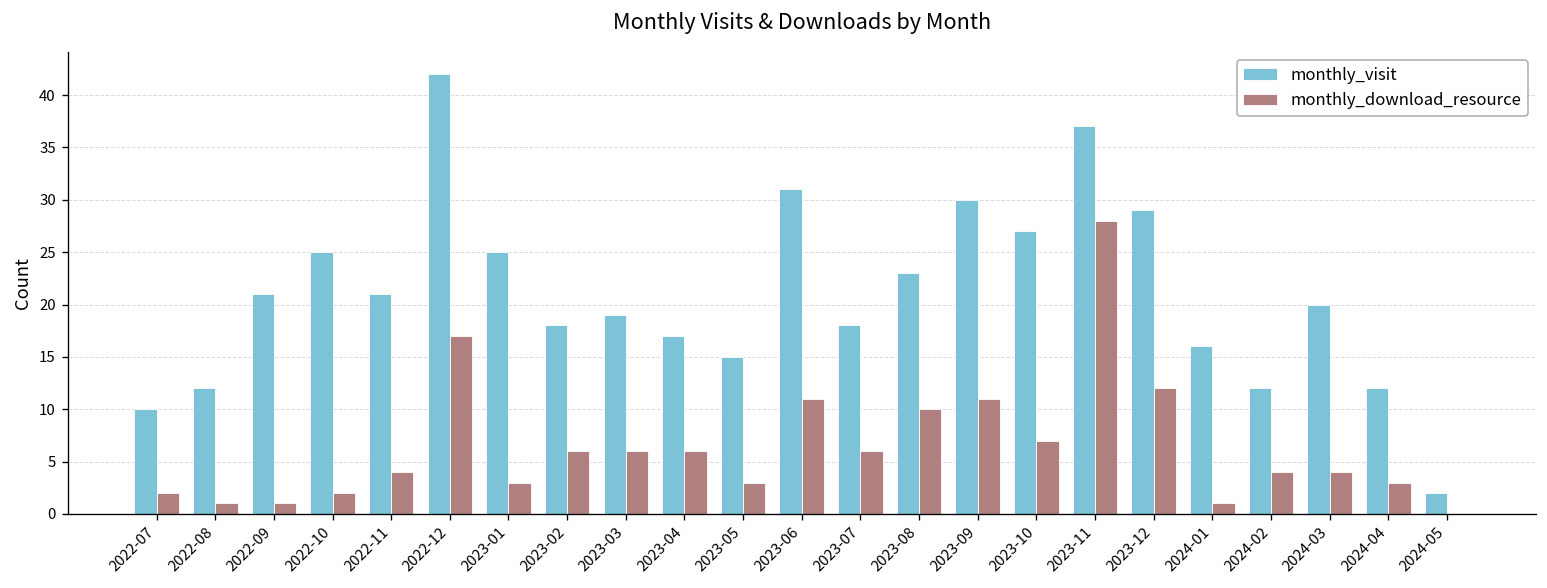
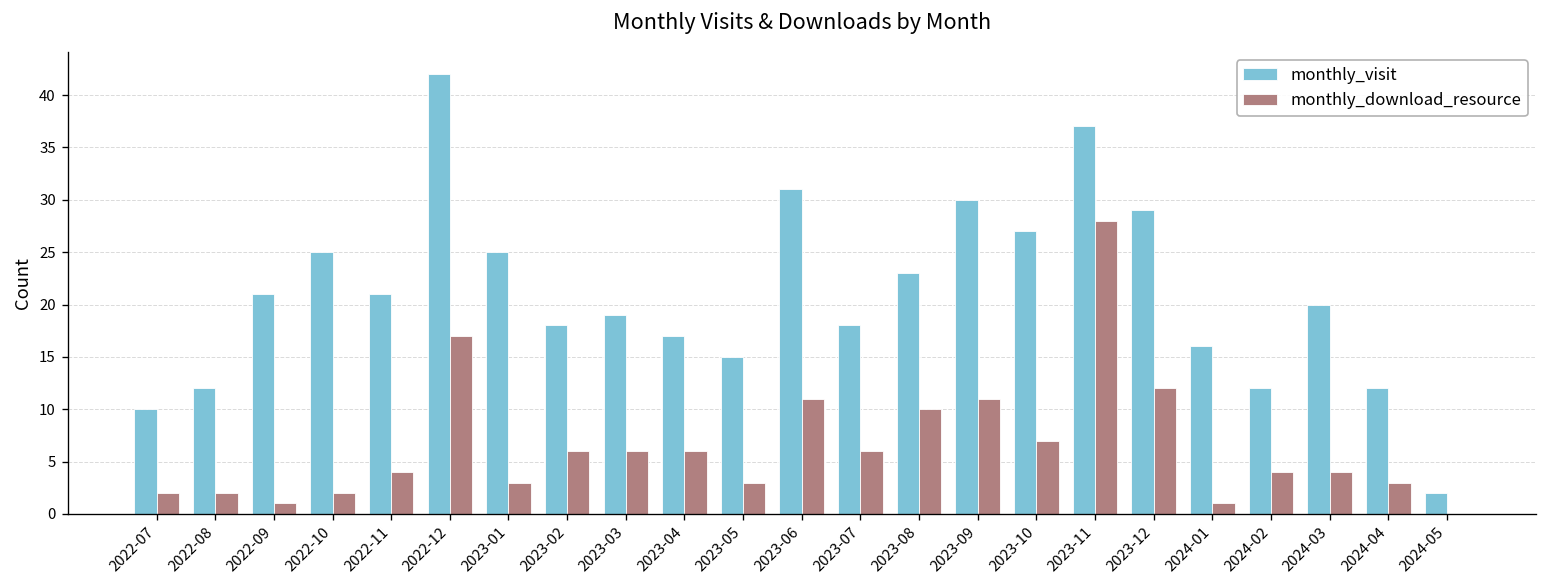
  {
    "monthly_visit": {
      "2022-07": 10,
      "2022-08": 12,
      "2022-09": 21,
      "2022-10": 25,
      "2022-11": 21,
      "2022-12": 42,
      "2023-01": 25,
      "2023-02": 18,
      "2023-03": 19,
      "2023-04": 17,
      "2023-05": 15,
      "2023-06": 31,
      "2023-07": 18,
      "2023-08": 23,
      "2023-09": 30,
      "2023-10": 27,
      "2023-11": 37,
      "2023-12": 29,
      "2024-01": 16,
      "2024-02": 12,
      "2024-03": 20,
      "2024-04": 12,
      "2024-05": 2
    },
    "monthly_download_resource": {
      "2022-07": 2,
-     "2022-08": 1,
+     "2022-08": 2,
      "2022-09": 1,
      "2022-10": 2,
      "2022-11": 4,
      "2022-12": 17,
      "2023-01": 3,
      "2023-02": 6,
      "2023-03": 6,
      "2023-04": 6,
      "2023-05": 3,
      "2023-06": 11,
      "2023-07": 6,
      "2023-08": 10,
      "2023-09": 11,
      "2023-10": 7,
      "2023-11": 28,
      "2023-12": 12,
      "2024-01": 1,
      "2024-02": 4,
      "2024-03": 4,
      "2024-04": 3,
      "2024-05": 0
    }
  }
